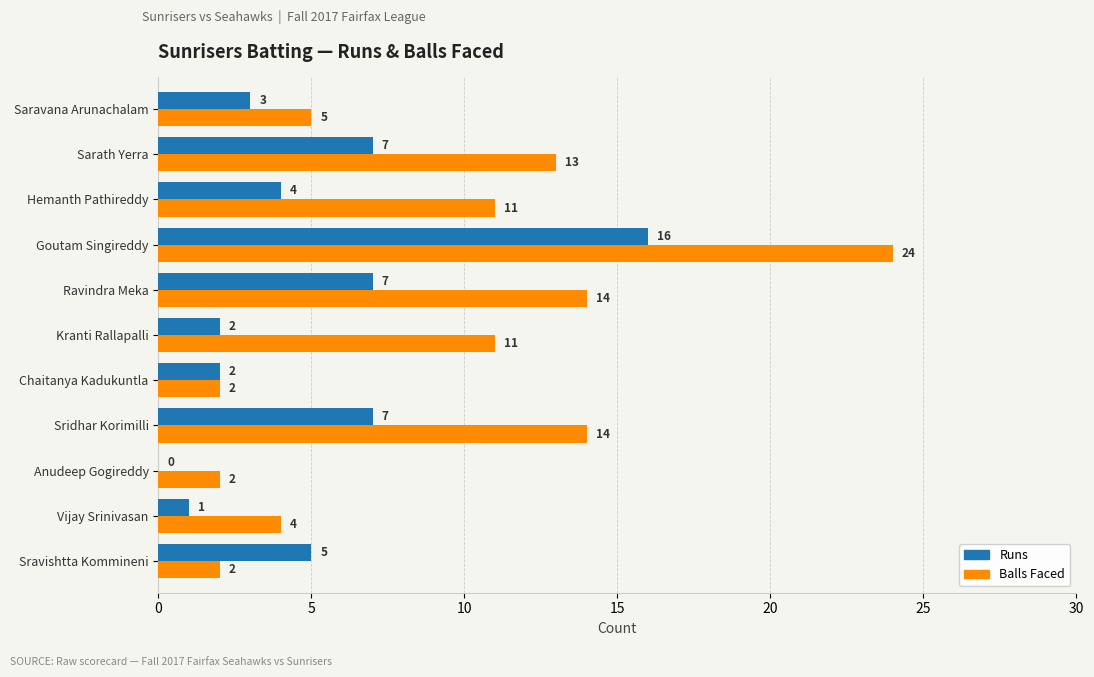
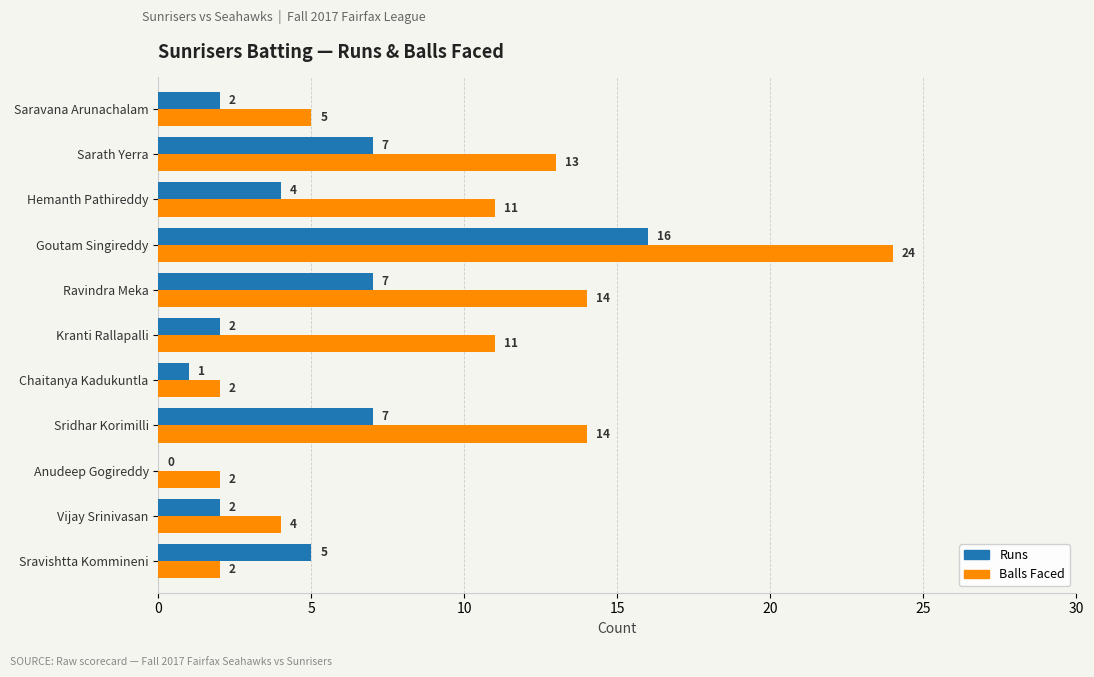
  {
    "Runs": {
-     "Saravana Arunachalam": 3,
+     "Saravana Arunachalam": 2,
      "Sarath Yerra": 7,
      "Hemanth Pathireddy": 4,
      "Goutam Singireddy": 16,
      "Ravindra Meka": 7,
      "Kranti Rallapalli": 2,
-     "Chaitanya Kadukuntla": 2,
+     "Chaitanya Kadukuntla": 1,
      "Sridhar Korimilli": 7,
      "Anudeep Gogireddy": 0,
-     "Vijay Srinivasan": 1,
+     "Vijay Srinivasan": 2,
      "Sravishtta Kommineni": 5
    }
  }
